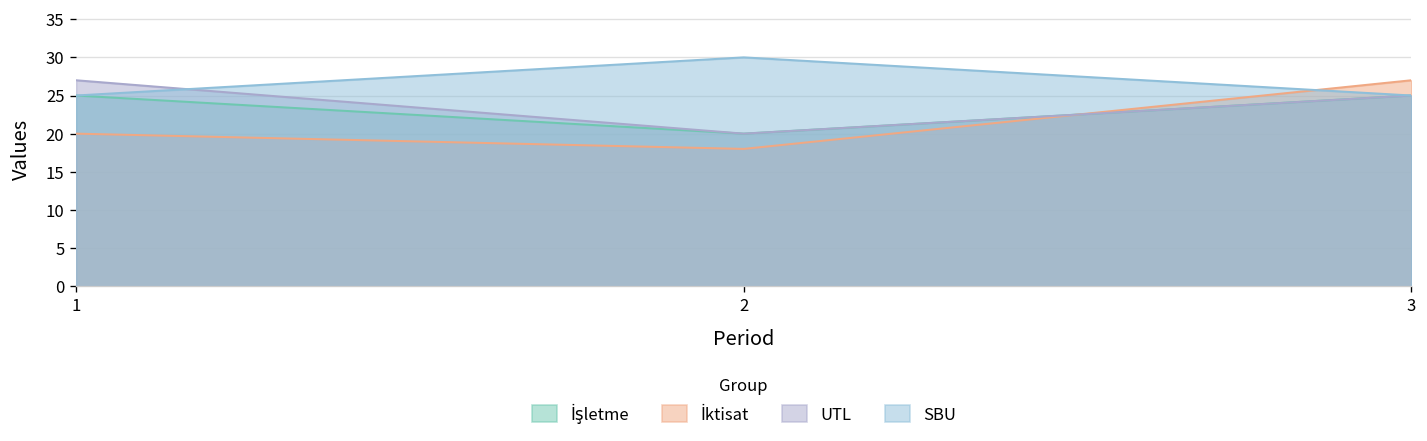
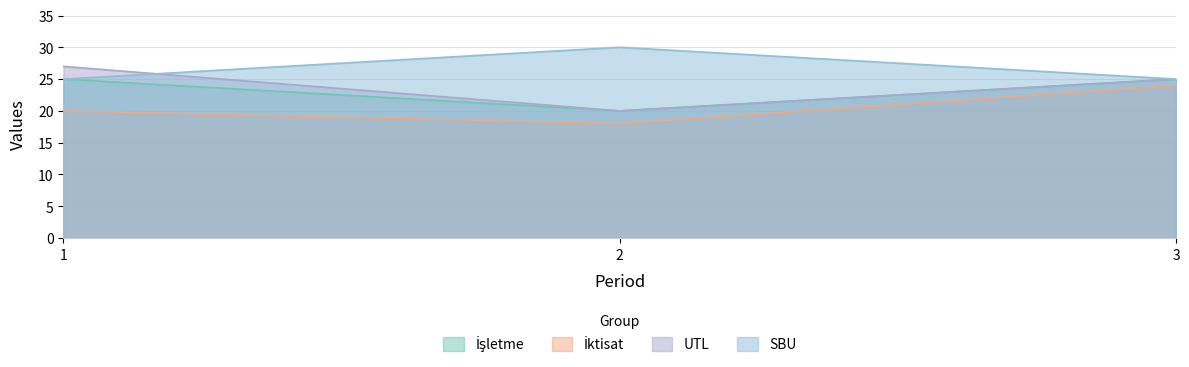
  {
    "İktisat": {
      "1": 20,
      "2": 18,
-     "3": 27
+     "3": 24
    }
  }
